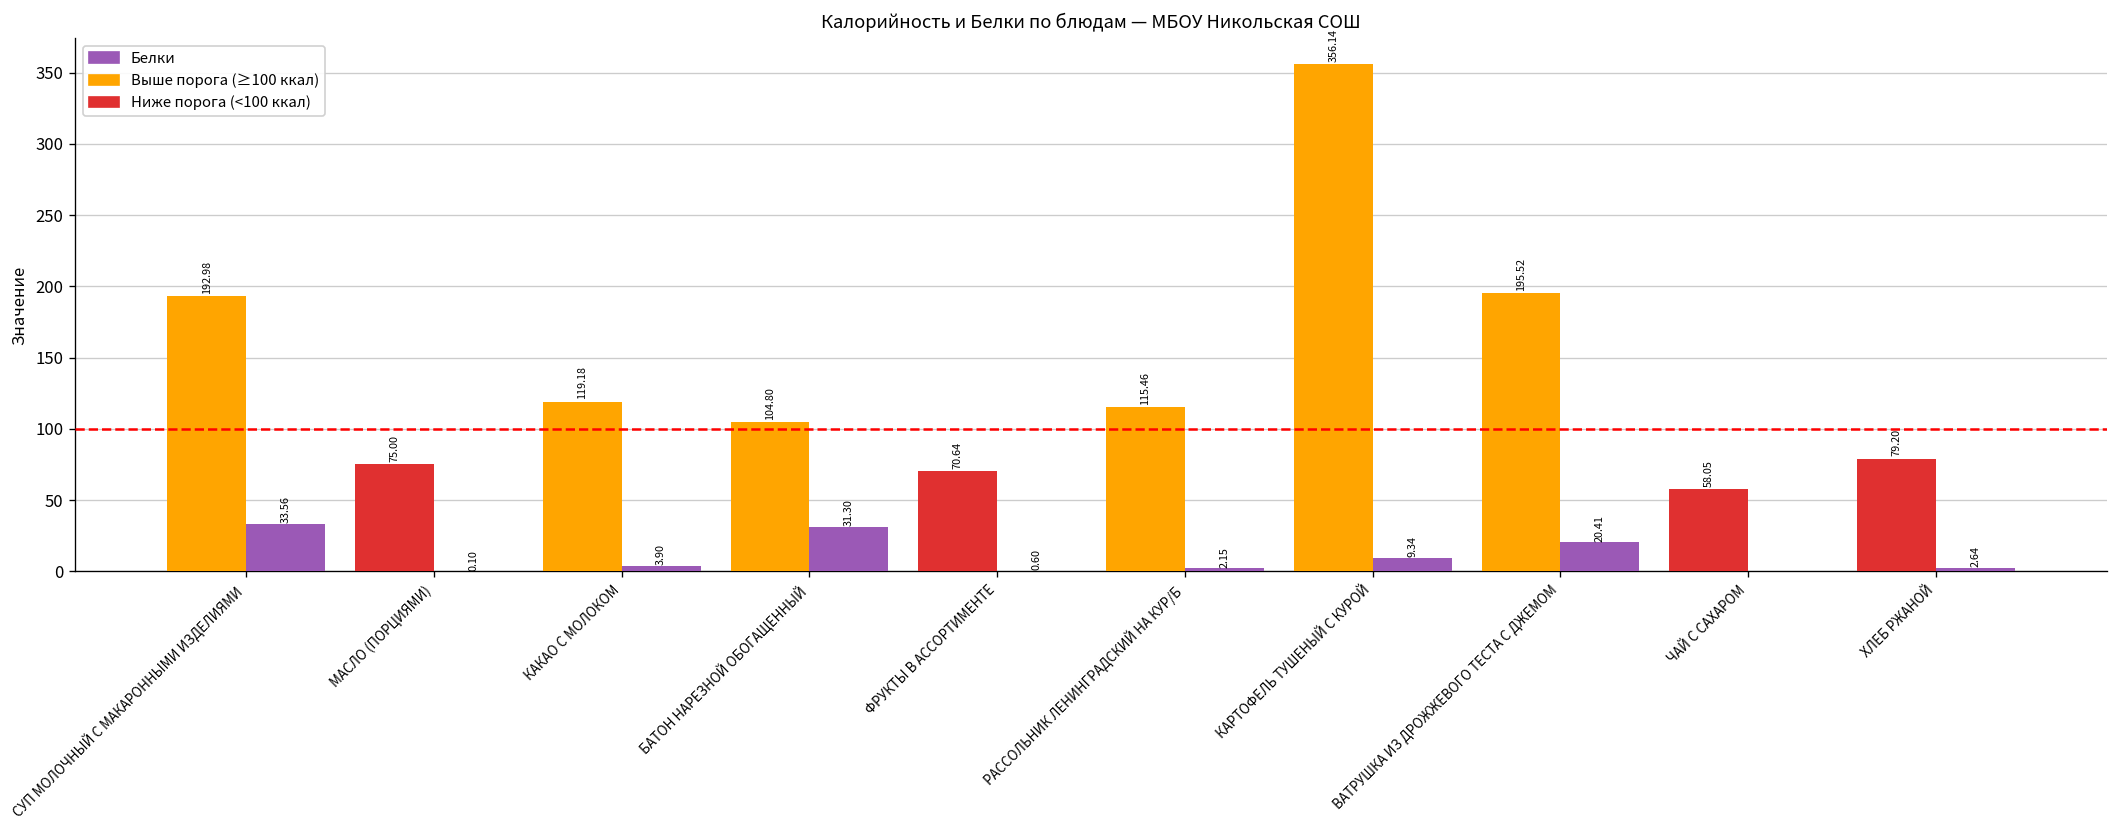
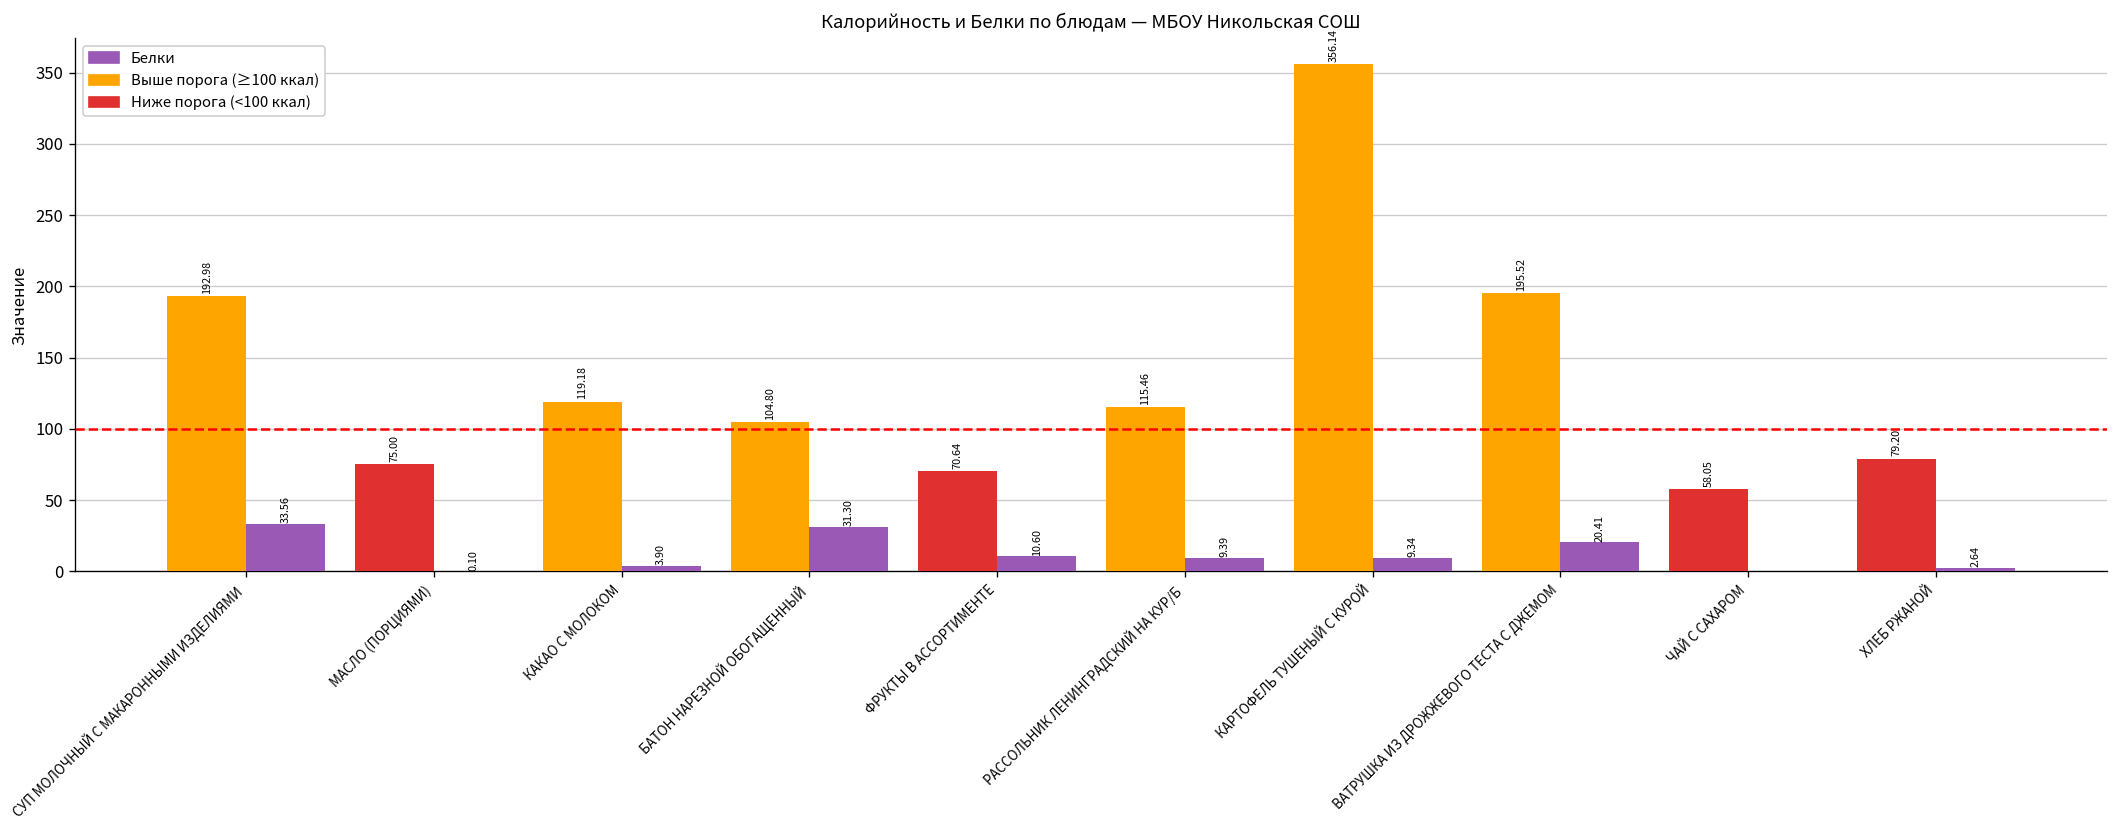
  {
    "Белки": {
      "СУП МОЛОЧНЫЙ С МАКАРОННЫМИ ИЗДЕЛИЯМИ": 33.56,
      "МАСЛО (ПОРЦИЯМИ)": 0.10,
      "КАКАО С МОЛОКОМ": 3.90,
      "БАТОН НАРЕЗНОЙ ОБОГАЩЕННЫЙ": 31.30,
-     "ФРУКТЫ В АССОРТИМЕНТЕ": 0.60,
-     "РАССОЛЬНИК ЛЕНИНГРАДСКИЙ НА КУР/Б": 2.15,
+     "ФРУКТЫ В АССОРТИМЕНТЕ": 10.60,
+     "РАССОЛЬНИК ЛЕНИНГРАДСКИЙ НА КУР/Б": 9.39,
      "КАРТОФЕЛЬ ТУШЕНЫЙ С КУРОЙ": 9.34,
      "ВАТРУШКА ИЗ ДРОЖЖЕВОГО ТЕСТА С ДЖЕМОМ": 20.41,
      "ХЛЕБ РЖАНОЙ": 2.64
    }
  }
